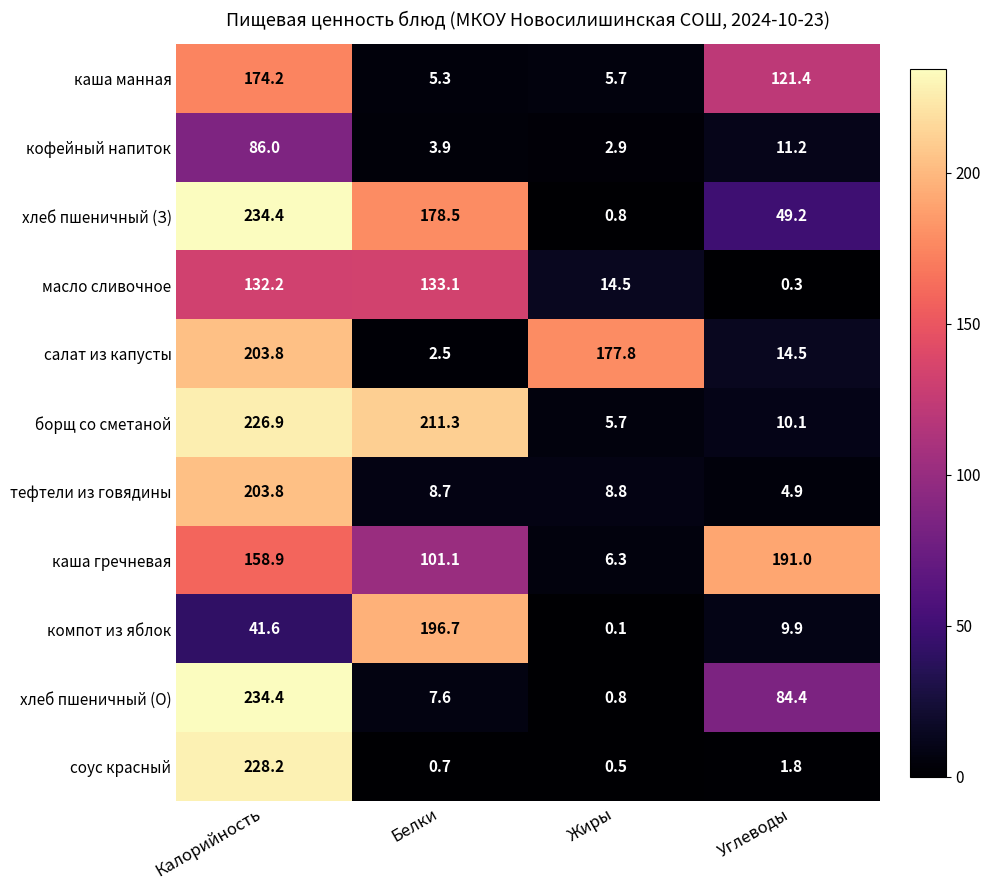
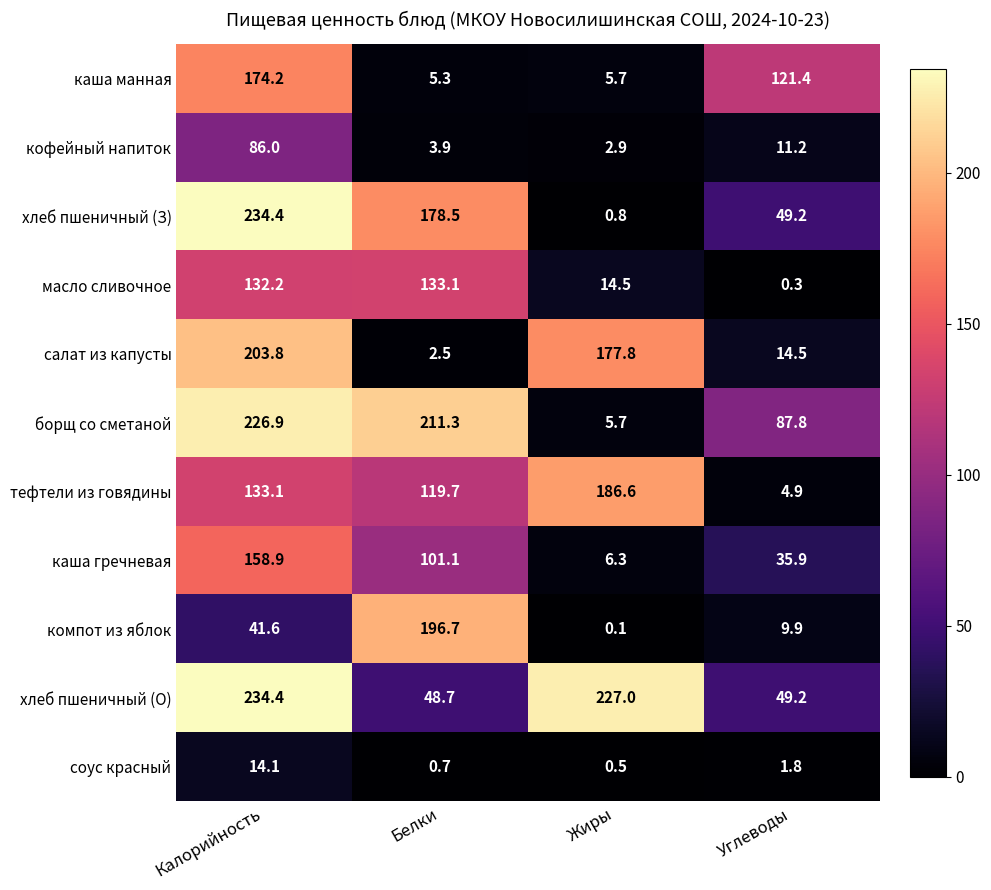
  {
    "каша манная": {
      "Калорийность": 174.2,
      "Белки": 5.3,
      "Жиры": 5.7,
      "Углеводы": 121.4
    },
    "кофейный напиток": {
      "Калорийность": 86.0,
      "Белки": 3.9,
      "Жиры": 2.9,
      "Углеводы": 11.2
    },
    "хлеб пшеничный (З)": {
      "Калорийность": 234.4,
      "Белки": 178.5,
      "Жиры": 0.8,
      "Углеводы": 49.2
    },
    "масло сливочное": {
      "Калорийность": 132.2,
      "Белки": 133.1,
      "Жиры": 14.5,
      "Углеводы": 0.3
    },
    "салат из капусты": {
      "Калорийность": 203.8,
      "Белки": 2.5,
      "Жиры": 177.8,
      "Углеводы": 14.5
    },
    "борщ со сметаной": {
      "Калорийность": 226.9,
      "Белки": 211.3,
      "Жиры": 5.7,
-     "Углеводы": 10.1
+     "Углеводы": 87.8
    },
    "тефтели из говядины": {
-     "Калорийность": 203.8,
-     "Белки": 8.7,
-     "Жиры": 8.8,
+     "Калорийность": 133.1,
+     "Белки": 119.7,
+     "Жиры": 186.6,
      "Углеводы": 4.9
    },
    "каша гречневая": {
      "Калорийность": 158.9,
      "Белки": 101.1,
      "Жиры": 6.3,
-     "Углеводы": 191.0
+     "Углеводы": 35.9
    },
    "компот из яблок": {
      "Калорийность": 41.6,
      "Белки": 196.7,
      "Жиры": 0.1,
      "Углеводы": 9.9
    },
    "хлеб пшеничный (О)": {
      "Калорийность": 234.4,
-     "Белки": 7.6,
-     "Жиры": 0.8,
-     "Углеводы": 84.4
+     "Белки": 48.7,
+     "Жиры": 227.0,
+     "Углеводы": 49.2
    },
    "соус красный": {
-     "Калорийность": 228.2,
+     "Калорийность": 14.1,
      "Белки": 0.7,
      "Жиры": 0.5,
      "Углеводы": 1.8
    }
  }
